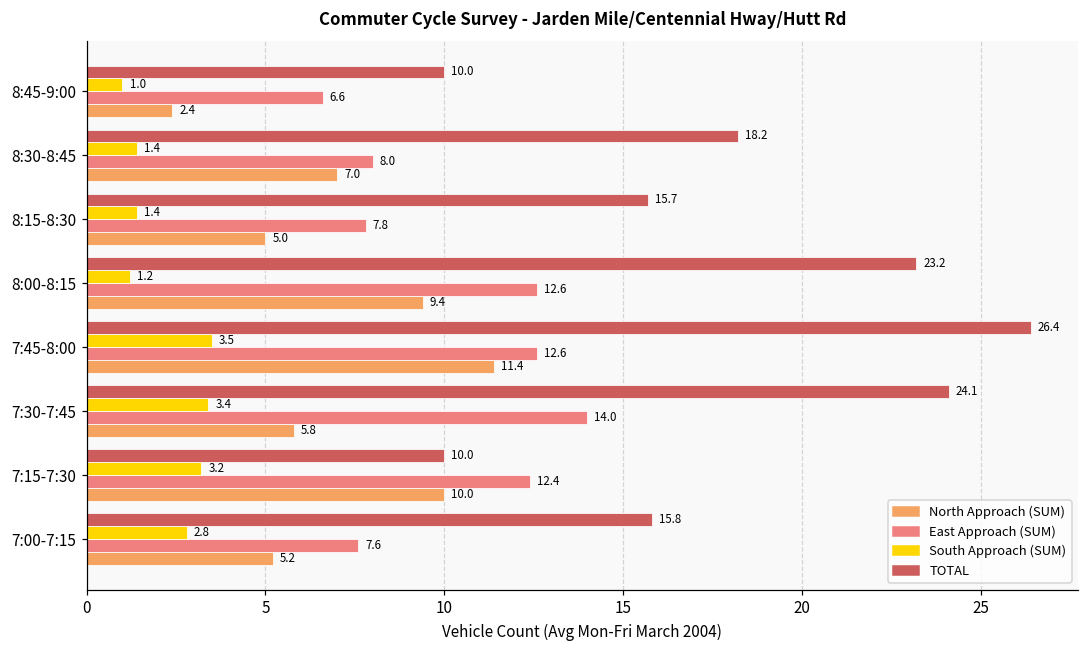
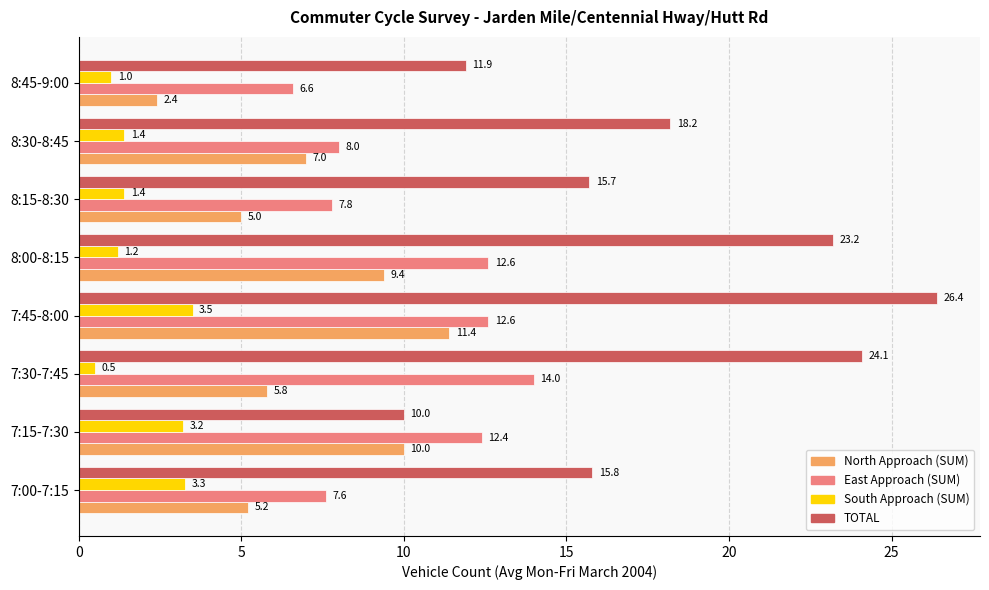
  {
    "South Approach (SUM)": {
      "8:45-9:00": 1.0,
      "8:30-8:45": 1.4,
      "8:15-8:30": 1.4,
      "8:00-8:15": 1.2,
      "7:45-8:00": 3.5,
-     "7:30-7:45": 3.4,
+     "7:30-7:45": 0.5,
      "7:15-7:30": 3.2,
-     "7:00-7:15": 2.8
+     "7:00-7:15": 3.3
    },
    "TOTAL": {
-     "8:45-9:00": 10.0,
+     "8:45-9:00": 11.9,
      "8:30-8:45": 18.2,
      "8:15-8:30": 15.7,
      "8:00-8:15": 23.2,
      "7:45-8:00": 26.4,
      "7:30-7:45": 24.1,
      "7:15-7:30": 10.0,
      "7:00-7:15": 15.8
    }
  }
